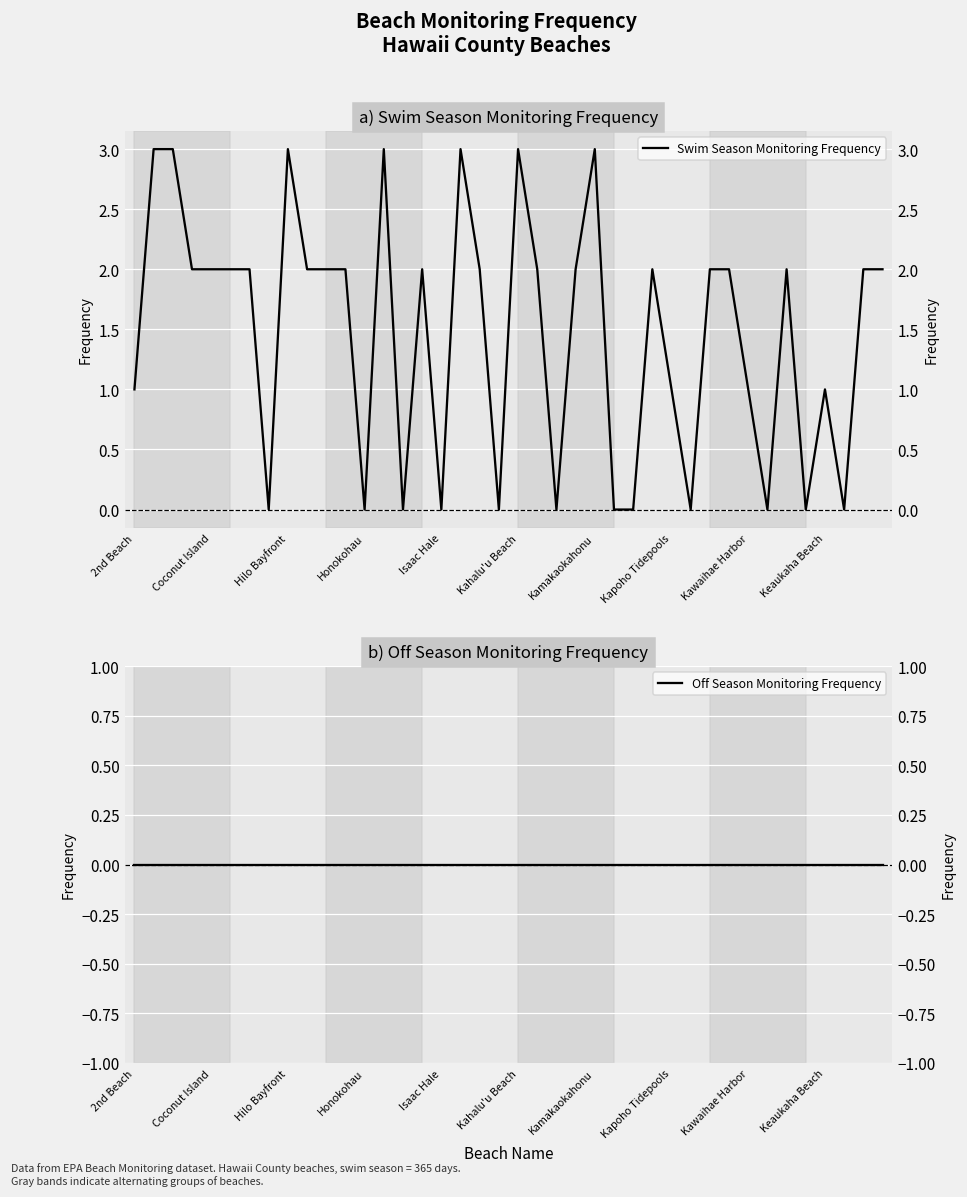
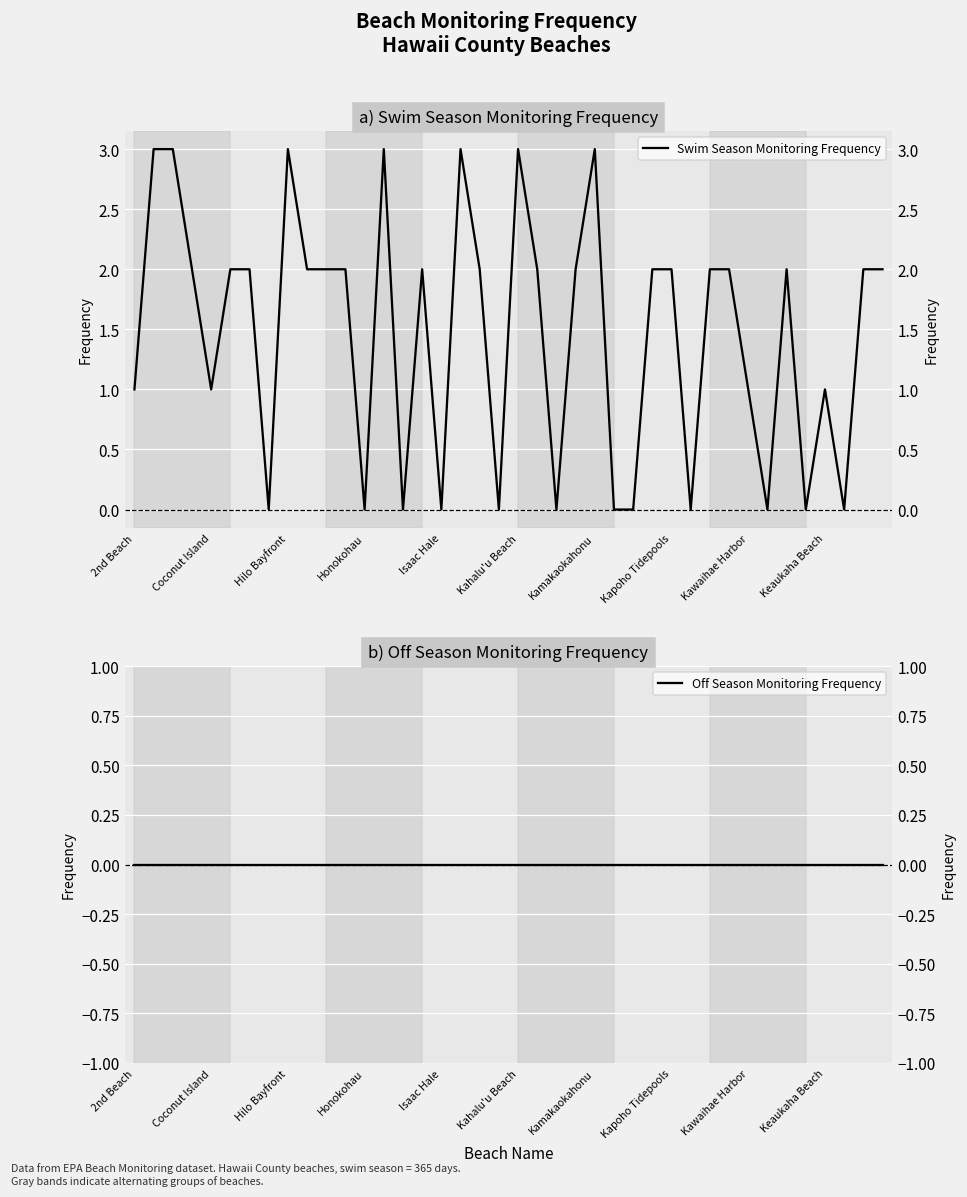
  {
    "a) Swim Season Monitoring Frequency": {
      "2nd Beach": 1,
-     "Coconut Island": 2,
+     "Coconut Island": 1,
      "Hilo Bayfront": 3,
      "Honokohau": 0,
      "Isaac Hale": 0,
      "Kahalu'u Beach": 3,
      "Kamakaokahonu": 3,
-     "Kapoho Tidepools": 1,
+     "Kapoho Tidepools": 2,
      "Kawaihae Harbor": 1,
      "Keaukaha Beach": 1
    },
    "b) Off Season Monitoring Frequency": {
      "2nd Beach": 0.00,
      "Coconut Island": 0.00,
      "Hilo Bayfront": 0.00,
      "Honokohau": 0.00,
      "Isaac Hale": 0.00,
      "Kahalu'u Beach": 0.00,
      "Kamakaokahonu": 0.00,
      "Kapoho Tidepools": 0.00,
      "Kawaihae Harbor": 0.00,
      "Keaukaha Beach": 0.00
    }
  }
